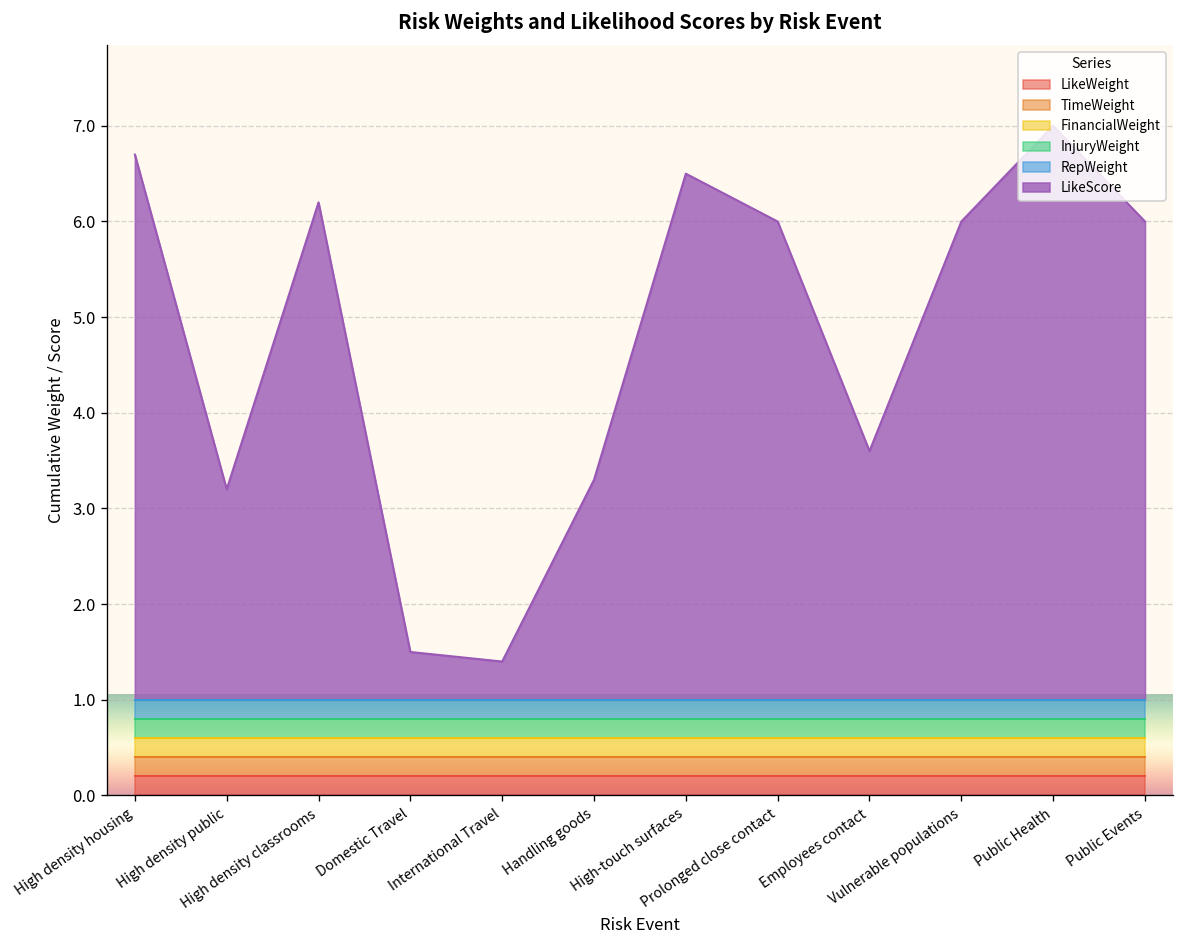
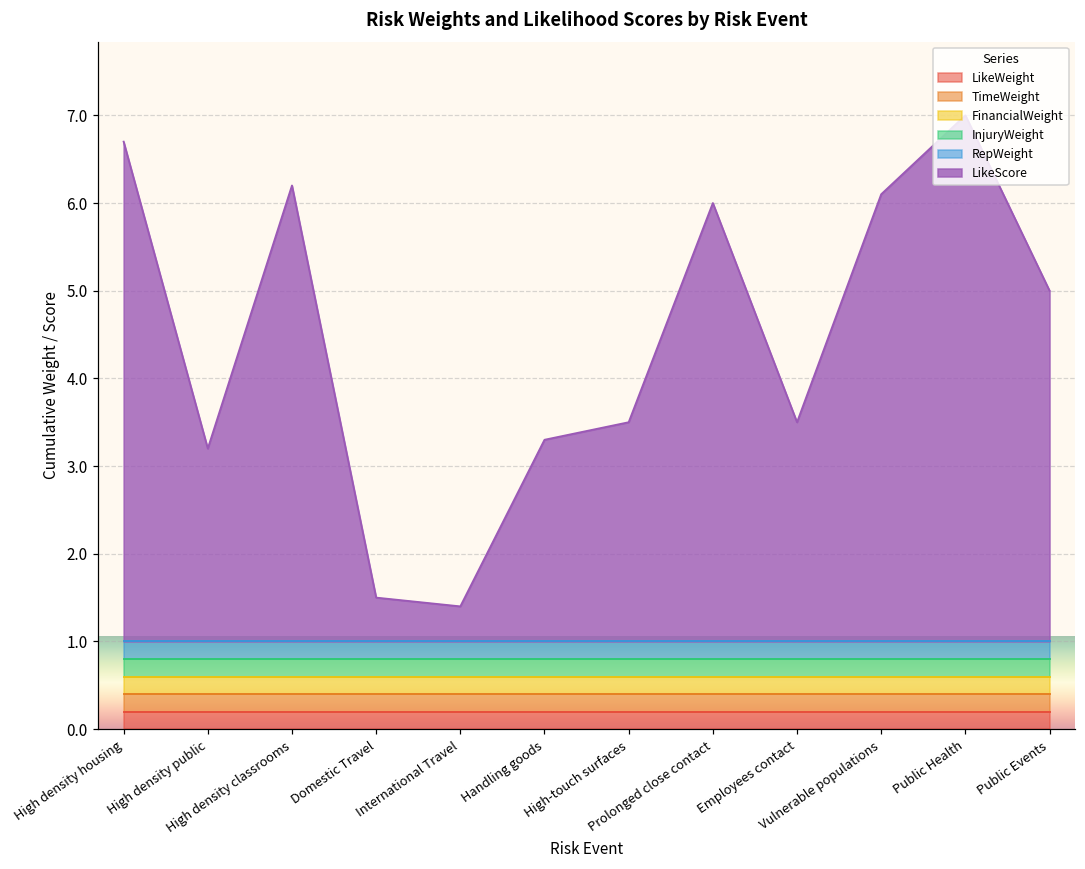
  {
    "FinancialWeight": {
      "High density housing": 0.6,
      "High density public": 0.6,
      "High density classrooms": 0.6,
      "Domestic Travel": 0.6,
      "International Travel": 0.6,
      "Handling goods": 0.6,
      "High-touch surfaces": 0.6,
      "Prolonged close contact": 0.6,
      "Employees contact": 0.6,
      "Vulnerable populations": 0.6,
      "Public Health": 0.6,
      "Public Events": 0.6
    },
    "InjuryWeight": {
      "High density housing": 0.8,
      "High density public": 0.8,
      "High density classrooms": 0.8,
      "Domestic Travel": 0.8,
      "International Travel": 0.8,
      "Handling goods": 0.8,
      "High-touch surfaces": 0.8,
      "Prolonged close contact": 0.8,
      "Employees contact": 0.8,
      "Vulnerable populations": 0.8,
      "Public Health": 0.8,
      "Public Events": 0.8
    },
    "RepWeight": {
      "High density housing": 1.0,
      "High density public": 1.0,
      "High density classrooms": 1.0,
      "Domestic Travel": 1.0,
      "International Travel": 1.0,
      "Handling goods": 1.0,
      "High-touch surfaces": 1.0,
      "Prolonged close contact": 1.0,
      "Employees contact": 1.0,
      "Vulnerable populations": 1.0,
      "Public Health": 1.0,
      "Public Events": 1.0
    },
    "LikeScore": {
      "High density housing": 6.7,
      "High density public": 3.2,
      "High density classrooms": 6.2,
      "Domestic Travel": 1.5,
      "International Travel": 1.4,
      "Handling goods": 3.3,
-     "High-touch surfaces": 6.5,
+     "High-touch surfaces": 3.5,
      "Prolonged close contact": 6.0,
-     "Employees contact": 3.6,
-     "Vulnerable populations": 6.0,
-     "Public Events": 6.0
+     "Employees contact": 3.5,
+     "Vulnerable populations": 6.1,
+     "Public Events": 5.0
    }
  }
